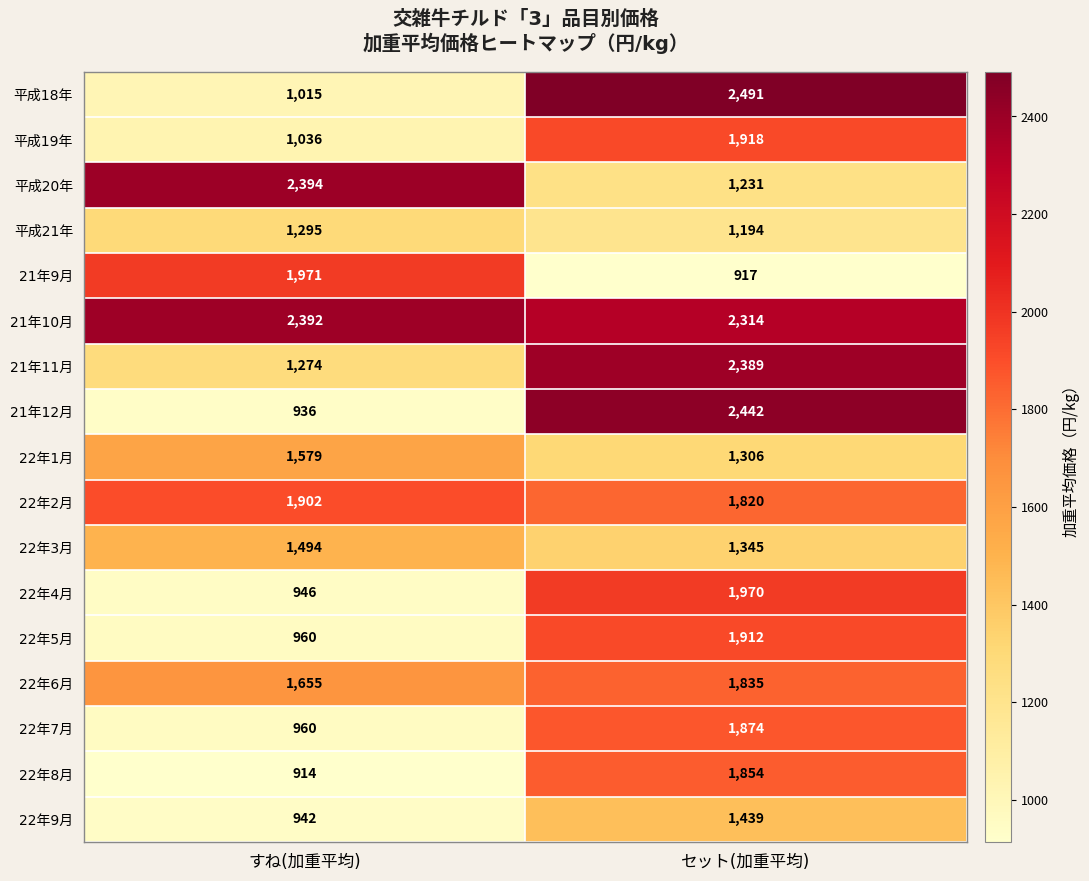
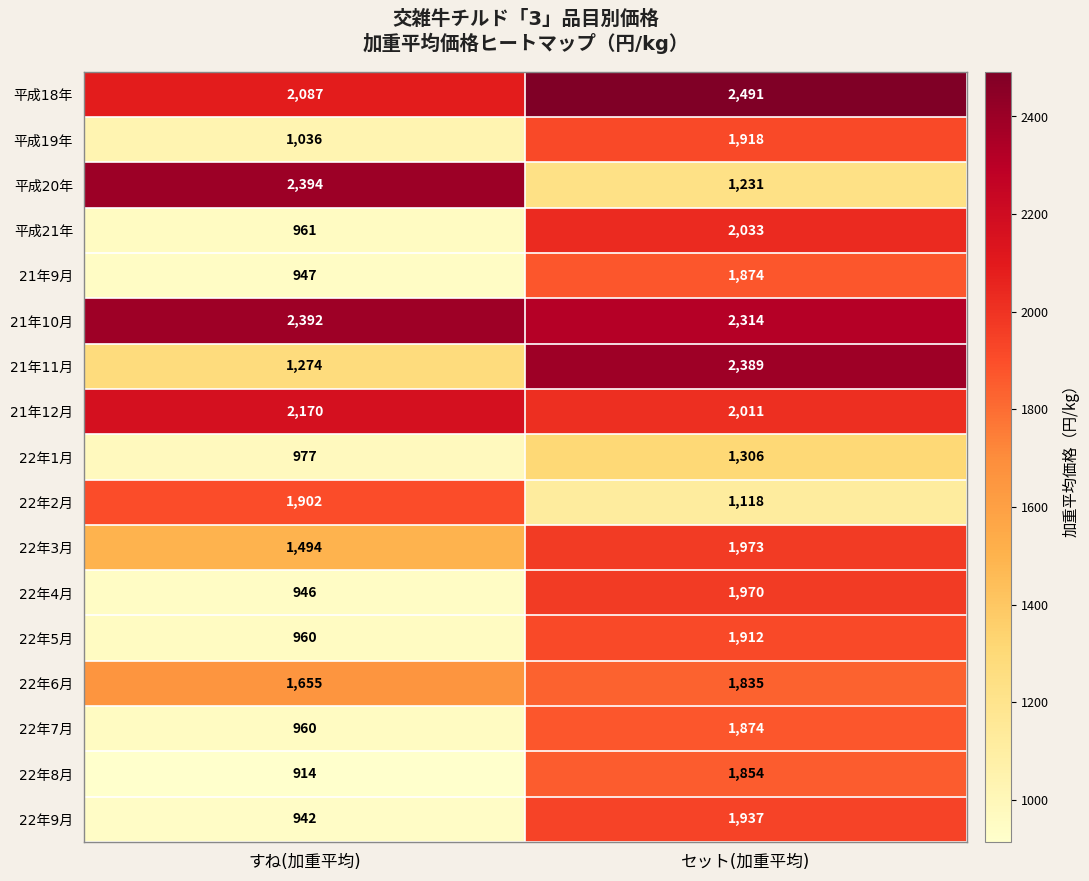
  {
    "平成18年": {
-     "すね(加重平均)": "1,015",
+     "すね(加重平均)": "2,087",
      "セット(加重平均)": "2,491"
    },
    "平成19年": {
      "すね(加重平均)": "1,036",
      "セット(加重平均)": "1,918"
    },
    "平成20年": {
      "すね(加重平均)": "2,394",
      "セット(加重平均)": "1,231"
    },
    "平成21年": {
-     "すね(加重平均)": "1,295",
-     "セット(加重平均)": "1,194"
+     "すね(加重平均)": "961",
+     "セット(加重平均)": "2,033"
    },
    "21年9月": {
-     "すね(加重平均)": "1,971",
-     "セット(加重平均)": "917"
+     "すね(加重平均)": "947",
+     "セット(加重平均)": "1,874"
    },
    "21年10月": {
      "すね(加重平均)": "2,392",
      "セット(加重平均)": "2,314"
    },
    "21年11月": {
      "すね(加重平均)": "1,274",
      "セット(加重平均)": "2,389"
    },
    "21年12月": {
-     "すね(加重平均)": "936",
-     "セット(加重平均)": "2,442"
+     "すね(加重平均)": "2,170",
+     "セット(加重平均)": "2,011"
    },
    "22年1月": {
-     "すね(加重平均)": "1,579",
+     "すね(加重平均)": "977",
      "セット(加重平均)": "1,306"
    },
    "22年2月": {
      "すね(加重平均)": "1,902",
-     "セット(加重平均)": "1,820"
+     "セット(加重平均)": "1,118"
    },
    "22年3月": {
      "すね(加重平均)": "1,494",
-     "セット(加重平均)": "1,345"
+     "セット(加重平均)": "1,973"
    },
    "22年4月": {
      "すね(加重平均)": "946",
      "セット(加重平均)": "1,970"
    },
    "22年5月": {
      "すね(加重平均)": "960",
      "セット(加重平均)": "1,912"
    },
    "22年6月": {
      "すね(加重平均)": "1,655",
      "セット(加重平均)": "1,835"
    },
    "22年7月": {
      "すね(加重平均)": "960",
      "セット(加重平均)": "1,874"
    },
    "22年8月": {
      "すね(加重平均)": "914",
      "セット(加重平均)": "1,854"
    },
    "22年9月": {
      "すね(加重平均)": "942",
-     "セット(加重平均)": "1,439"
+     "セット(加重平均)": "1,937"
    }
  }
